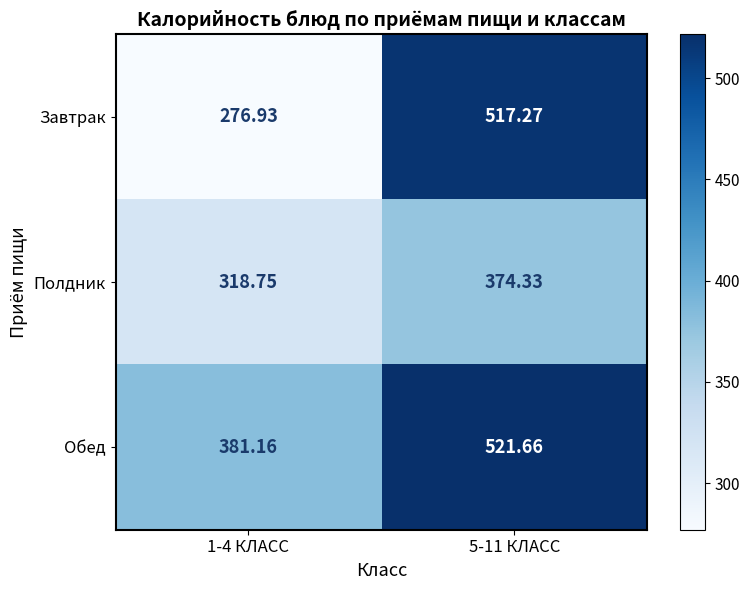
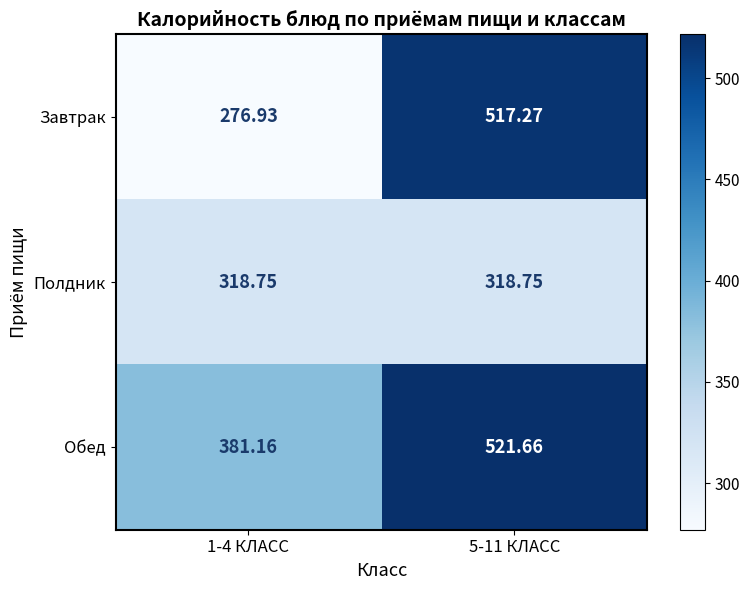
  {
    "Завтрак": {
      "1-4 КЛАСС": 276.93,
      "5-11 КЛАСС": 517.27
    },
    "Полдник": {
      "1-4 КЛАСС": 318.75,
-     "5-11 КЛАСС": 374.33
+     "5-11 КЛАСС": 318.75
    },
    "Обед": {
      "1-4 КЛАСС": 381.16,
      "5-11 КЛАСС": 521.66
    }
  }
